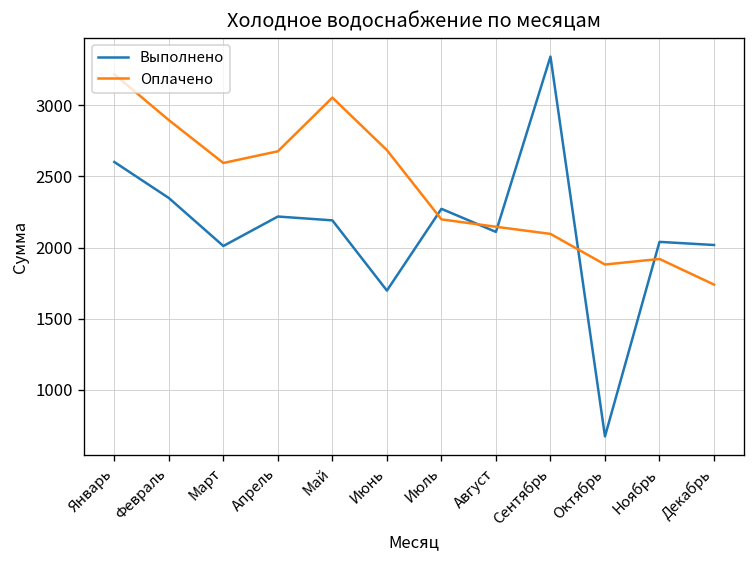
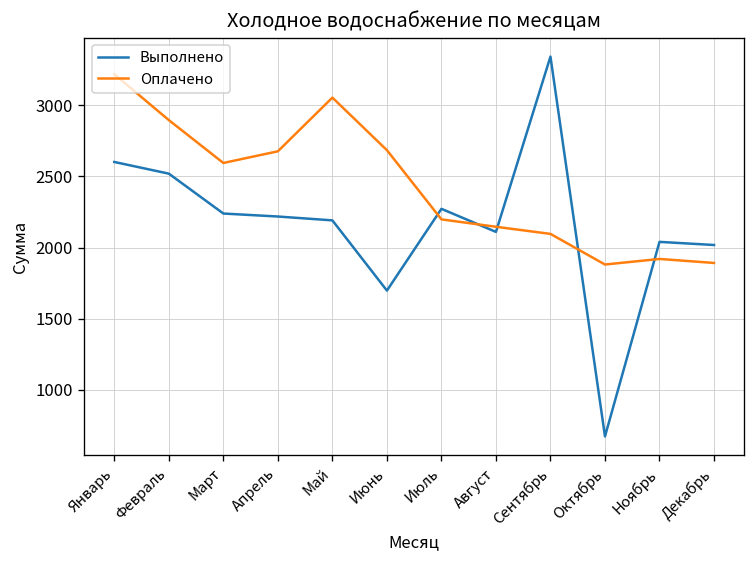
  {
    "Выполнено": {
      "Январь": 2600,
-     "Февраль": 2350,
-     "Март": 2010,
+     "Февраль": 2520,
+     "Март": 2240,
      "Апрель": 2220,
      "Май": 2190,
      "Июнь": 1700,
      "Июль": 2270,
      "Август": 2110,
      "Сентябрь": 3340,
      "Октябрь": 670,
      "Ноябрь": 2040,
      "Декабрь": 2020
    },
    "Оплачено": {
      "Февраль": 2900,
      "Март": 2590,
      "Апрель": 2680,
      "Май": 3050,
      "Июнь": 2680,
      "Июль": 2200,
      "Август": 2150,
      "Сентябрь": 2100,
      "Октябрь": 1880,
      "Ноябрь": 1920,
-     "Декабрь": 1740
+     "Декабрь": 1890
    }
  }
